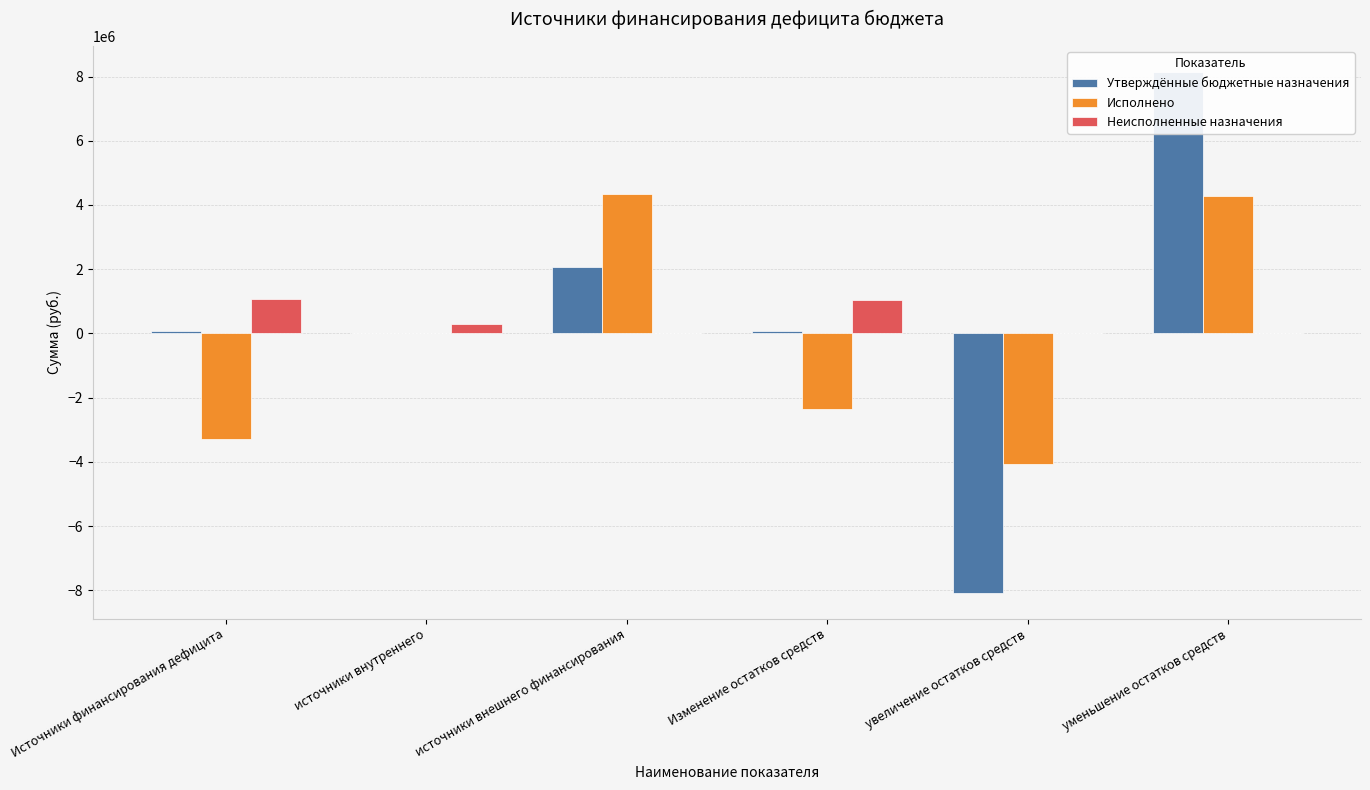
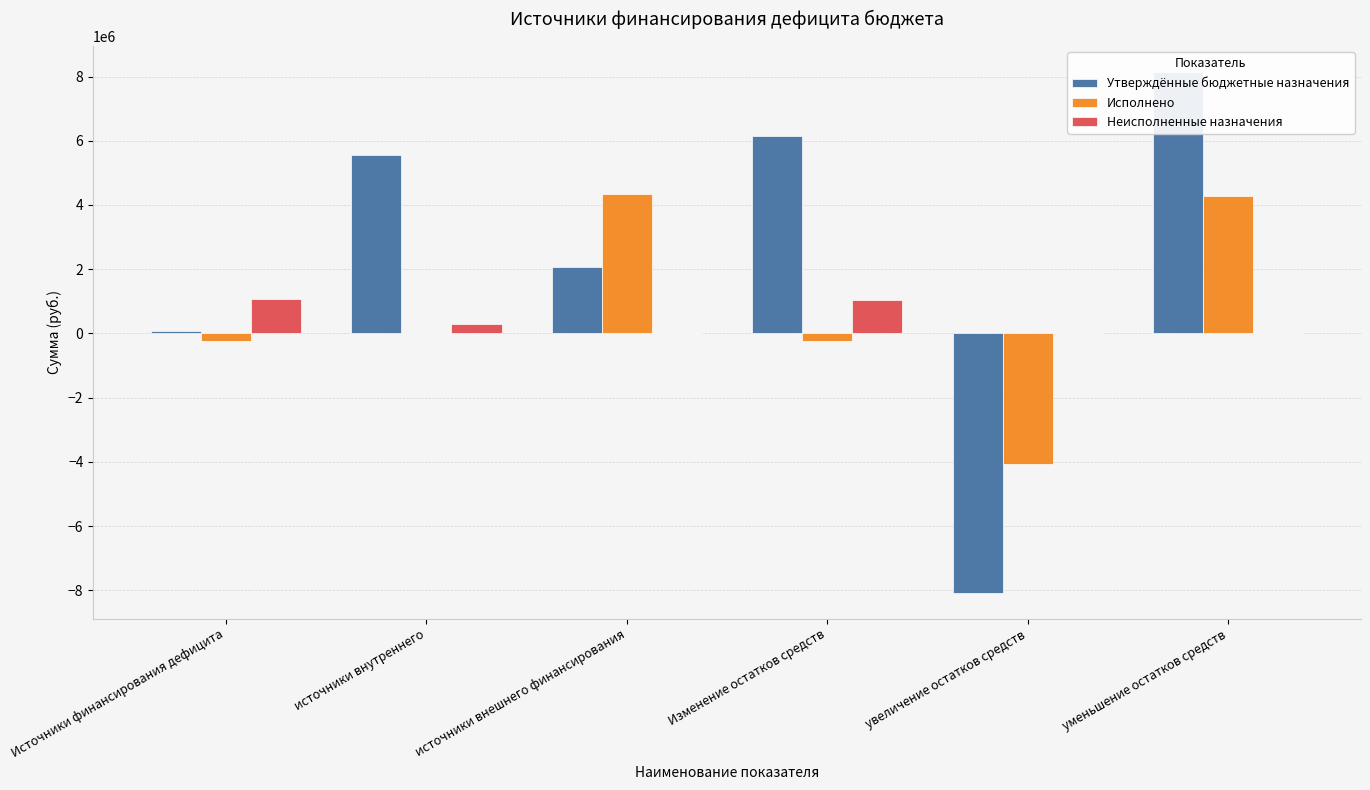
  {
    "Утверждённые бюджетные назначения": {
-     "источники внутреннего": 0,
+     "источники внутреннего": 5600000,
      "источники внешнего финансирования": 2100000,
-     "Изменение остатков средств": 100000,
+     "Изменение остатков средств": 6200000,
      "увеличение остатков средств": -8100000
    },
    "Исполнено": {
-     "Источники финансирования дефицита": -3300000,
+     "Источники финансирования дефицита": -200000,
      "источники внутреннего": 0,
      "источники внешнего финансирования": 4300000,
-     "Изменение остатков средств": -2400000,
+     "Изменение остатков средств": -200000,
      "увеличение остатков средств": -4100000,
      "уменьшение остатков средств": 4300000
    },
    "Неисполненные назначения": {
      "Источники финансирования дефицита": 1100000,
      "источники внутреннего": 300000,
      "источники внешнего финансирования": 0,
      "Изменение остатков средств": 1000000,
      "увеличение остатков средств": 0,
      "уменьшение остатков средств": 0
    }
  }
